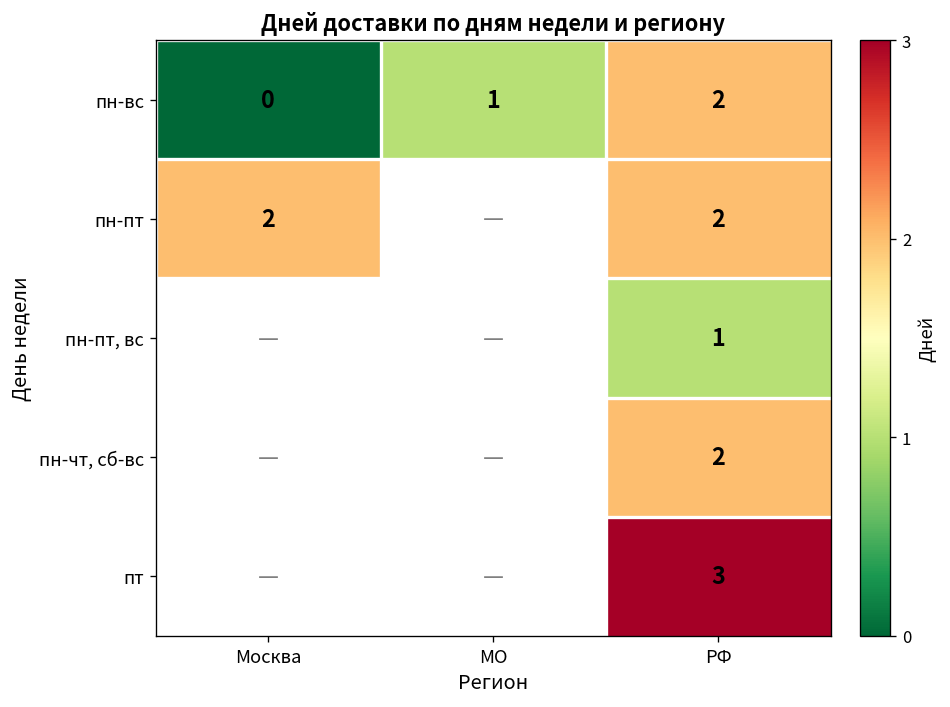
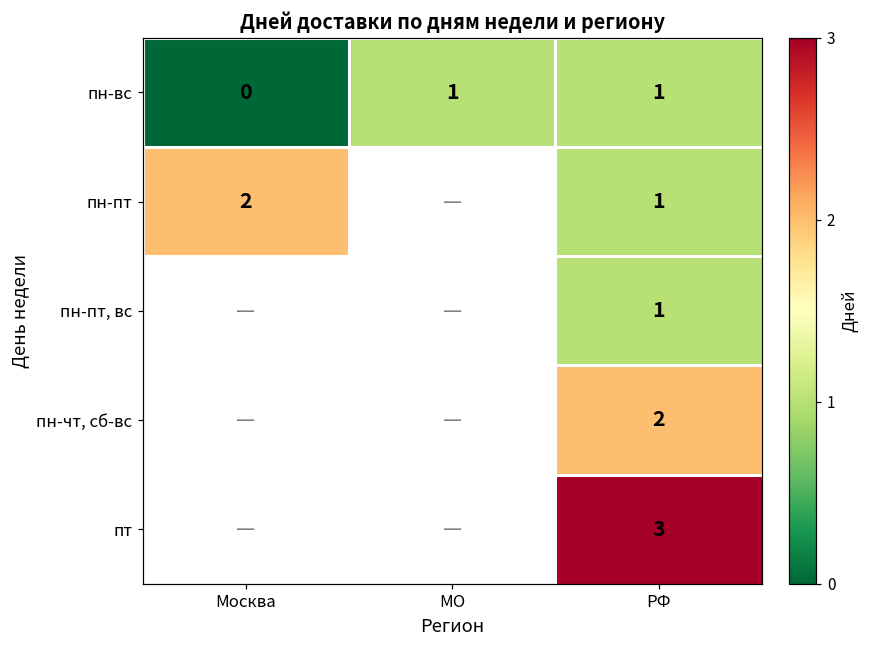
  {
    "пн-вс": {
      "Москва": 0,
      "МO": 1,
-     "РФ": 2
+     "РФ": 1
    },
    "пн-пт": {
      "Москва": 2,
-     "РФ": 2
+     "РФ": 1
    },
    "пн-пт, вс": {
      "РФ": 1
    },
    "пн-чт, сб-вс": {
      "РФ": 2
    },
    "пт": {
      "РФ": 3
    }
  }
